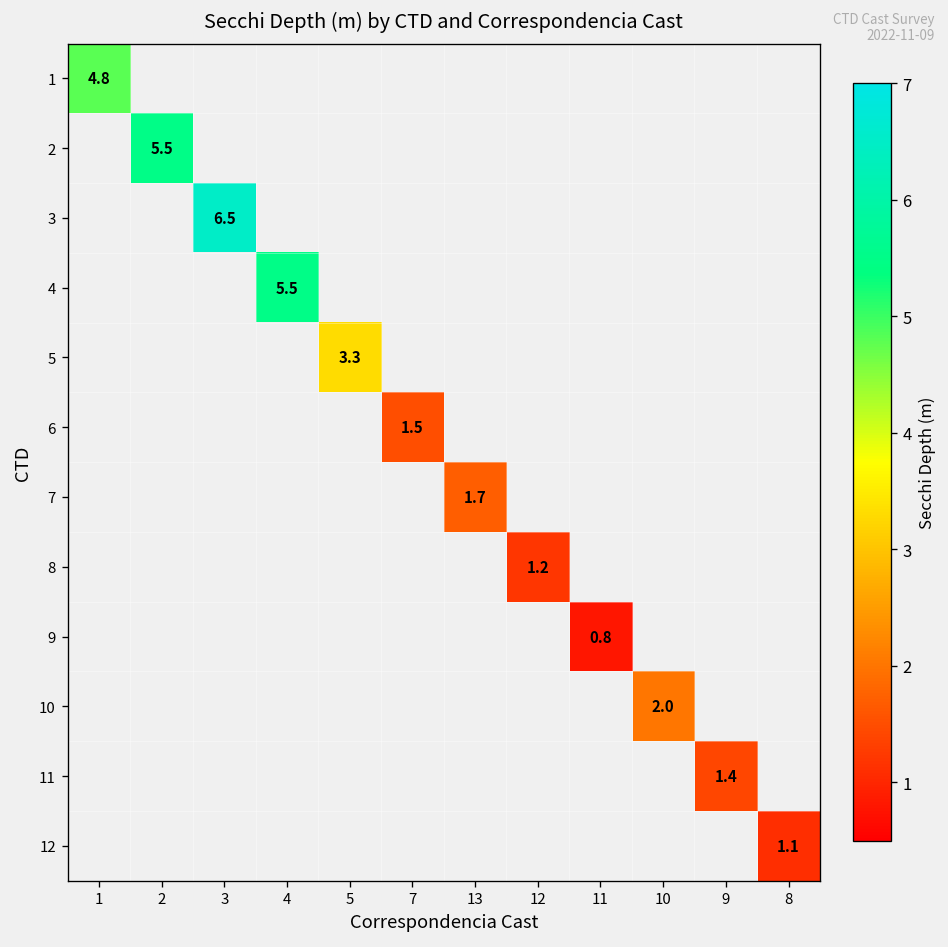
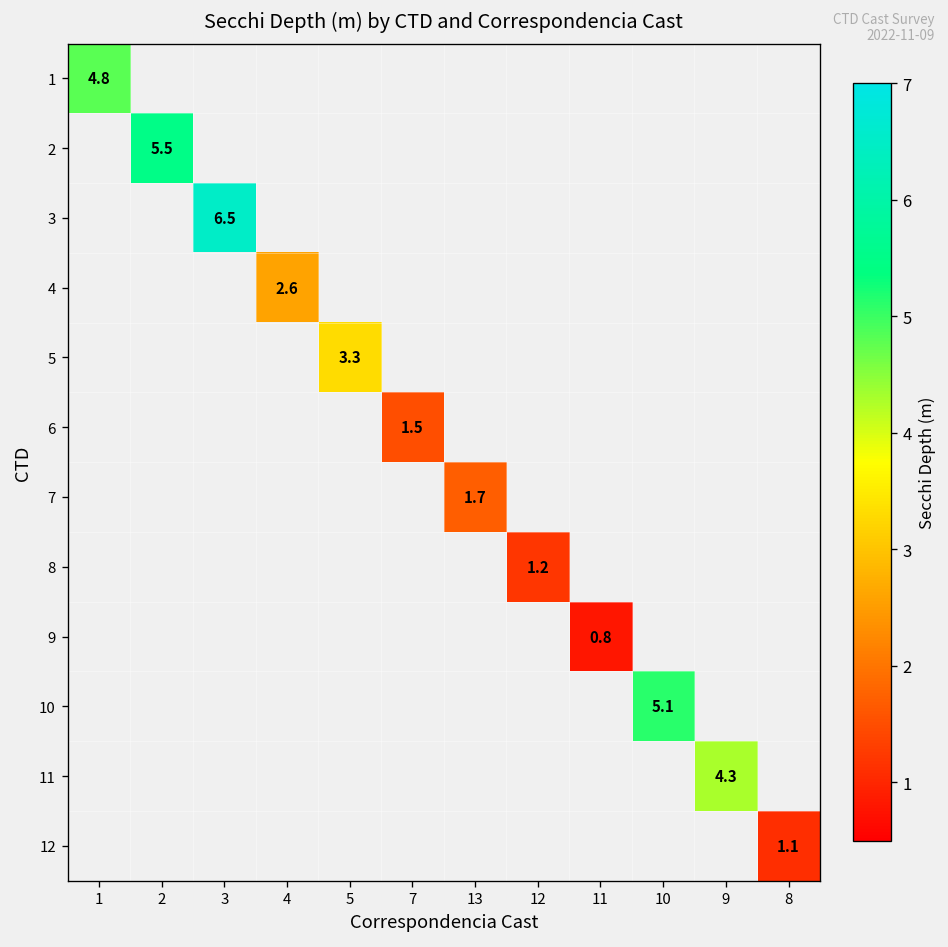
  {
    "1": {
      "1": 4.8
    },
    "2": {
      "2": 5.5
    },
    "3": {
      "3": 6.5
    },
    "4": {
-     "4": 5.5
+     "4": 2.6
    },
    "5": {
      "5": 3.3
    },
    "6": {
      "7": 1.5
    },
    "7": {
      "13": 1.7
    },
    "8": {
      "12": 1.2
    },
    "9": {
      "11": 0.8
    },
    "10": {
-     "10": 2.0
+     "10": 5.1
    },
    "11": {
-     "9": 1.4
+     "9": 4.3
    },
    "12": {
      "8": 1.1
    }
  }
